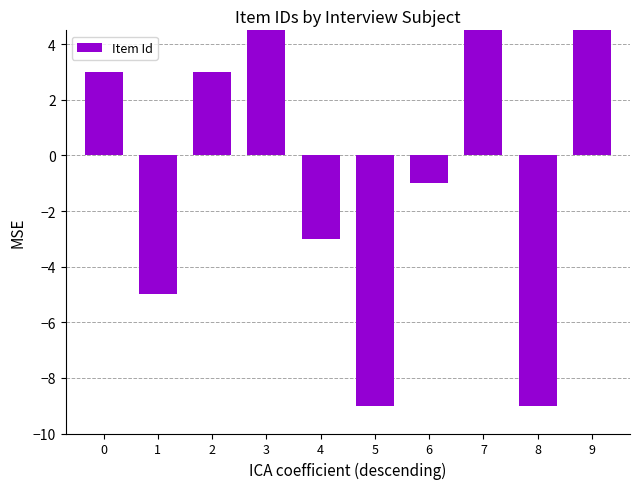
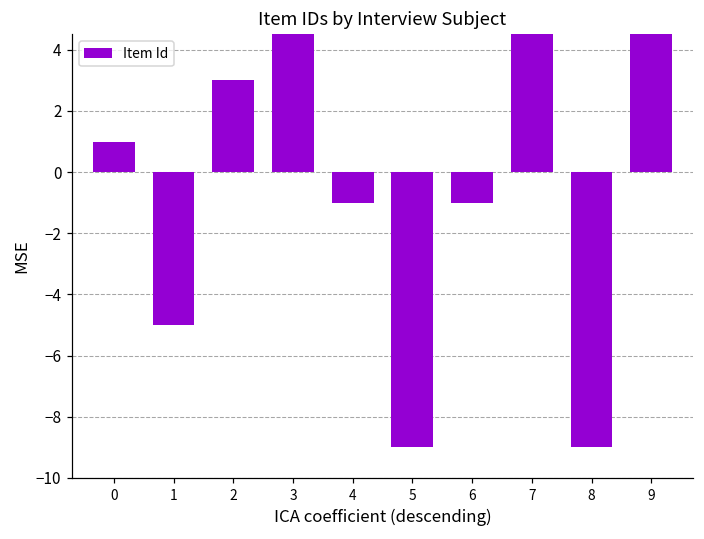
  {
-   "0": 3.0,
+   "0": 1.0,
    "1": -5.0,
    "2": 3.0,
-   "4": -3.0,
+   "4": -1.0,
    "5": -9.0,
    "6": -1.0,
    "8": -9.0
  }
